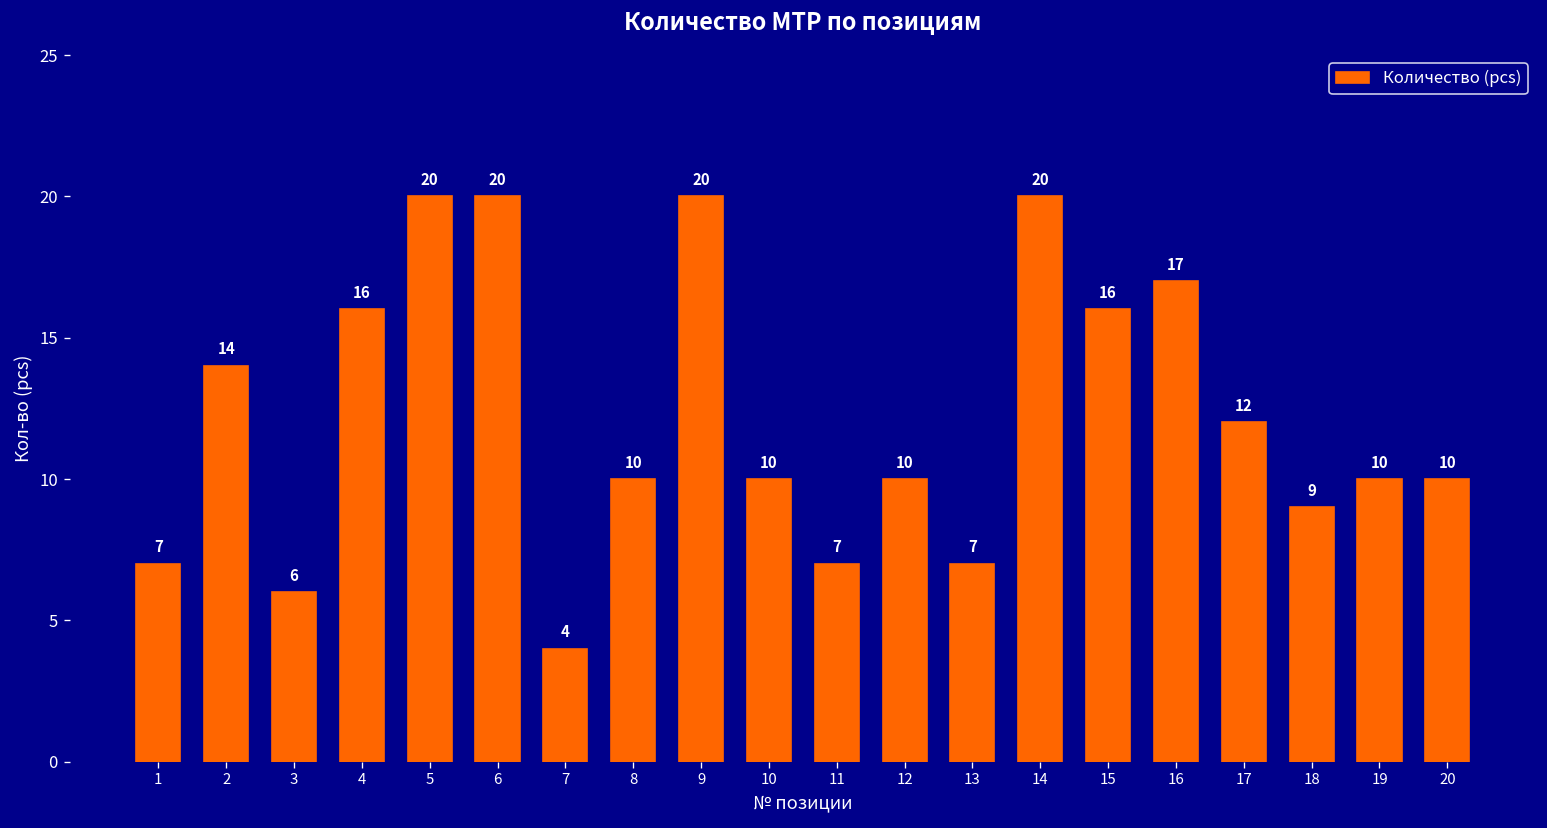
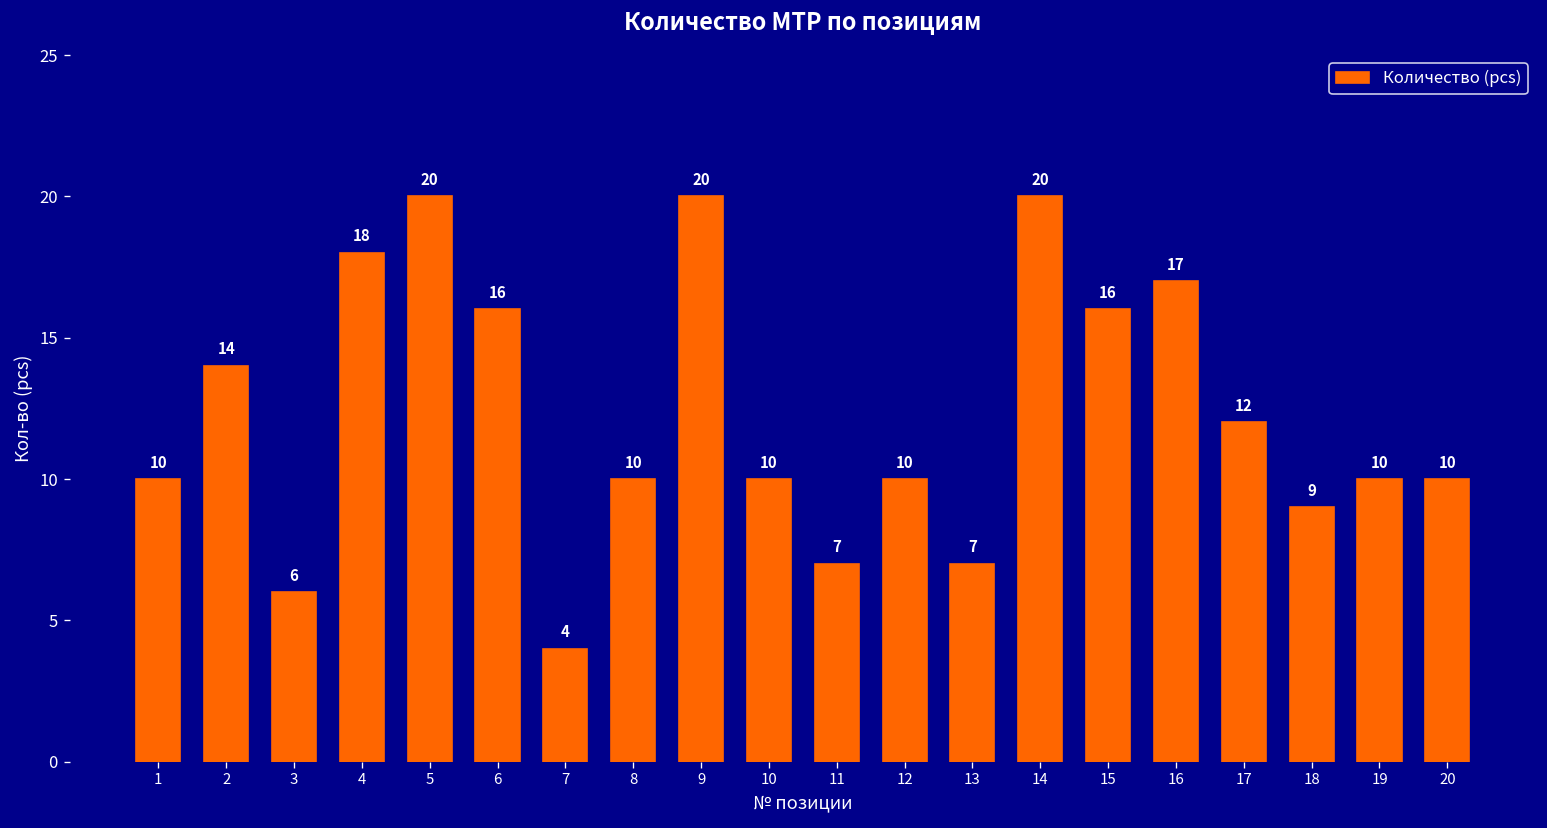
  {
-   "1": 7,
+   "1": 10,
    "2": 14,
    "3": 6,
-   "4": 16,
+   "4": 18,
    "5": 20,
-   "6": 20,
+   "6": 16,
    "7": 4,
    "8": 10,
    "9": 20,
    "10": 10,
    "11": 7,
    "12": 10,
    "13": 7,
    "14": 20,
    "15": 16,
    "16": 17,
    "17": 12,
    "18": 9,
    "19": 10,
    "20": 10
  }
